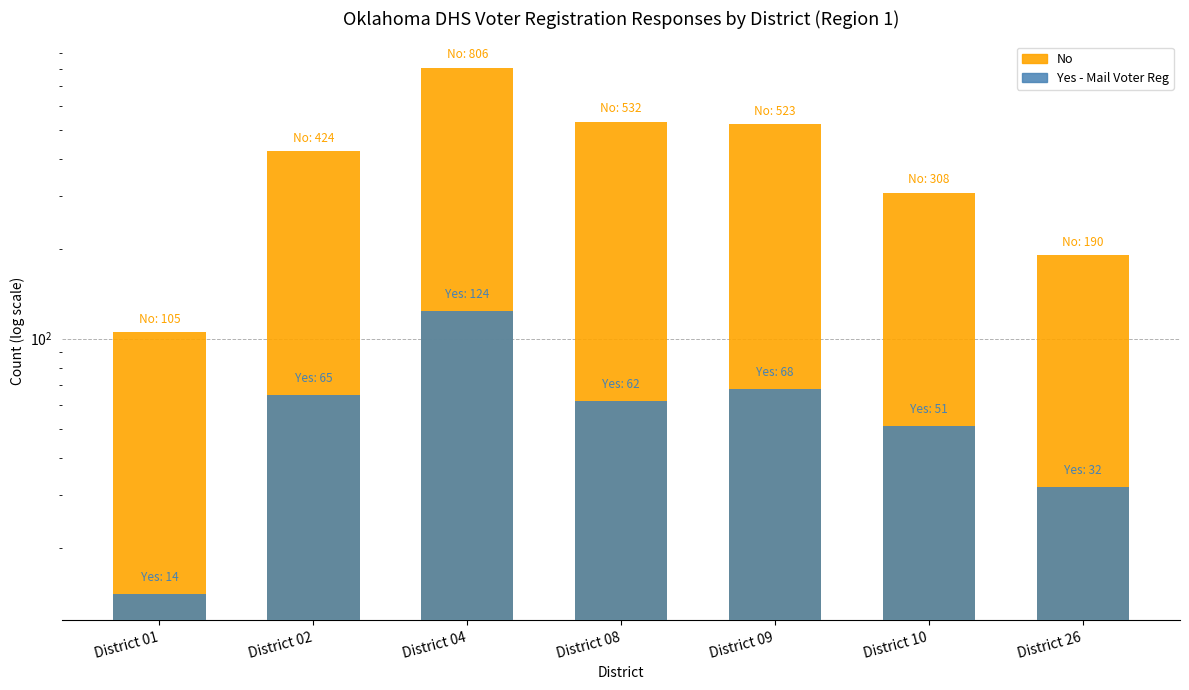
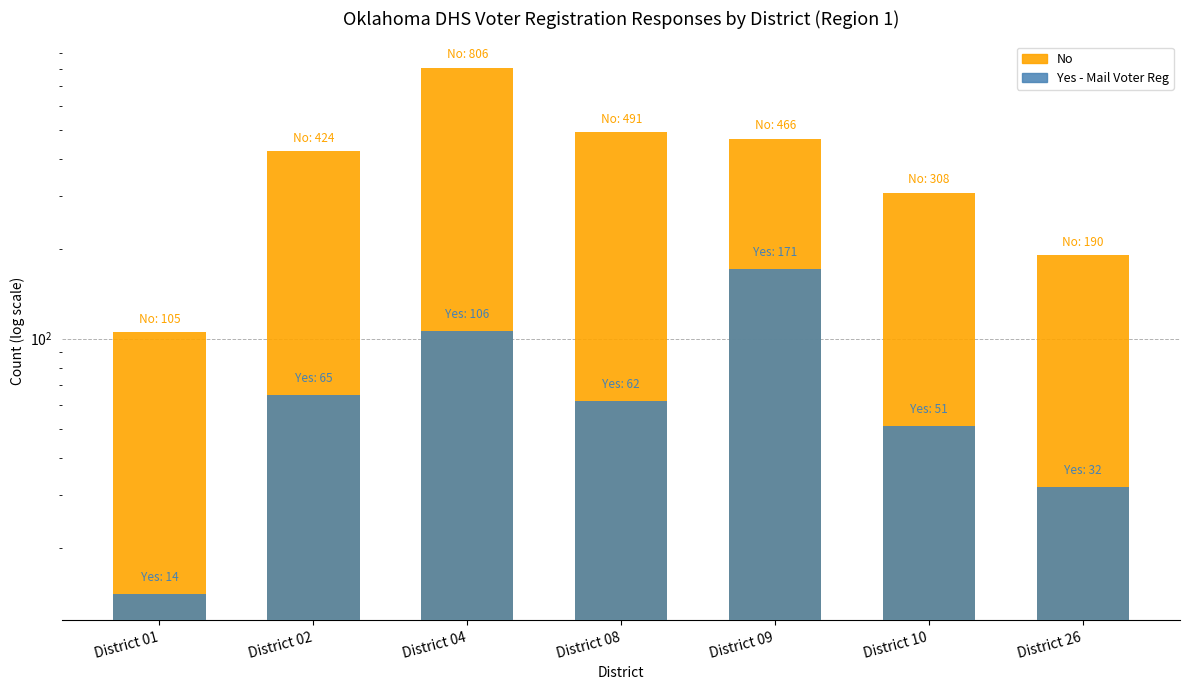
  {
    "No": {
      "District 01": 105,
      "District 02": 424,
      "District 04": 806,
-     "District 08": 532,
-     "District 09": 523,
+     "District 08": 491,
+     "District 09": 466,
      "District 10": 308,
      "District 26": 190
    },
    "Yes - Mail Voter Reg": {
-     "District 04": 124,
-     "District 09": 68
+     "District 04": 106,
+     "District 09": 171
    }
  }
